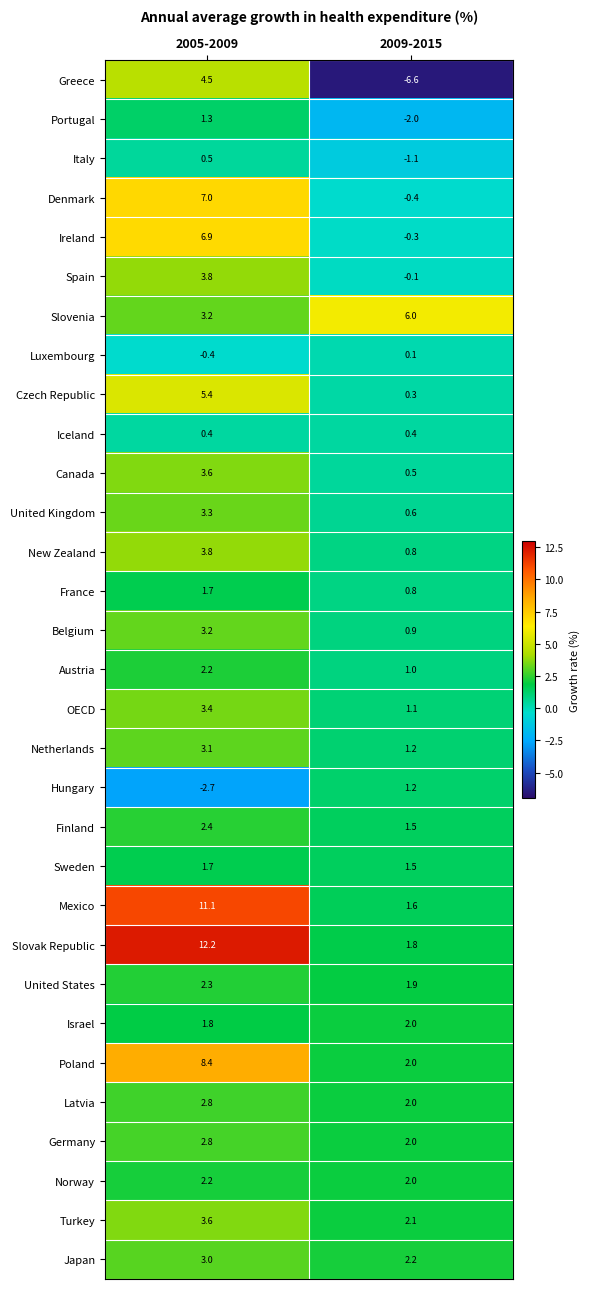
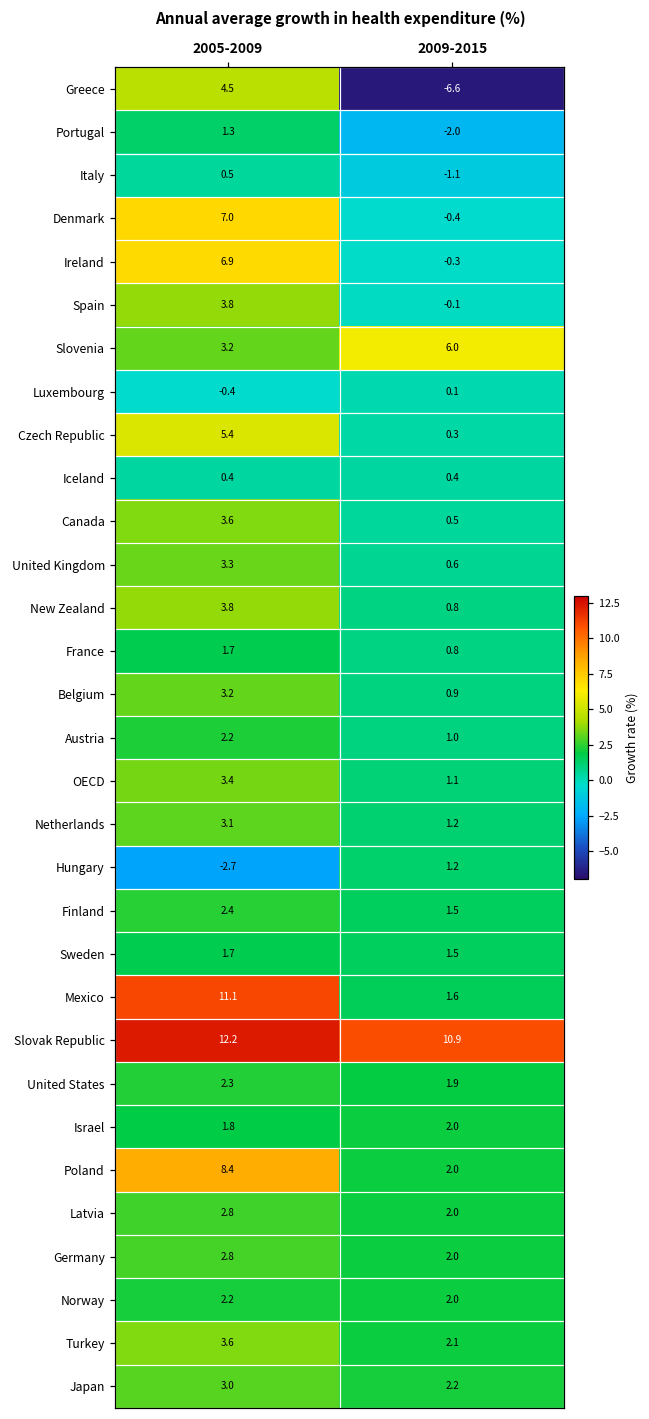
  {
    "Greece": {
      "2005-2009": 4.5,
      "2009-2015": -6.6
    },
    "Portugal": {
      "2005-2009": 1.3,
      "2009-2015": -2.0
    },
    "Italy": {
      "2005-2009": 0.5,
      "2009-2015": -1.1
    },
    "Denmark": {
      "2005-2009": 7.0,
      "2009-2015": -0.4
    },
    "Ireland": {
      "2005-2009": 6.9,
      "2009-2015": -0.3
    },
    "Spain": {
      "2005-2009": 3.8,
      "2009-2015": -0.1
    },
    "Slovenia": {
      "2005-2009": 3.2,
      "2009-2015": 6.0
    },
    "Luxembourg": {
      "2005-2009": -0.4,
      "2009-2015": 0.1
    },
    "Czech Republic": {
      "2005-2009": 5.4,
      "2009-2015": 0.3
    },
    "Iceland": {
      "2005-2009": 0.4,
      "2009-2015": 0.4
    },
    "Canada": {
      "2005-2009": 3.6,
      "2009-2015": 0.5
    },
    "United Kingdom": {
      "2005-2009": 3.3,
      "2009-2015": 0.6
    },
    "New Zealand": {
      "2005-2009": 3.8,
      "2009-2015": 0.8
    },
    "France": {
      "2005-2009": 1.7,
      "2009-2015": 0.8
    },
    "Belgium": {
      "2005-2009": 3.2,
      "2009-2015": 0.9
    },
    "Austria": {
      "2005-2009": 2.2,
      "2009-2015": 1.0
    },
    "OECD": {
      "2005-2009": 3.4,
      "2009-2015": 1.1
    },
    "Netherlands": {
      "2005-2009": 3.1,
      "2009-2015": 1.2
    },
    "Hungary": {
      "2005-2009": -2.7,
      "2009-2015": 1.2
    },
    "Finland": {
      "2005-2009": 2.4,
      "2009-2015": 1.5
    },
    "Sweden": {
      "2005-2009": 1.7,
      "2009-2015": 1.5
    },
    "Mexico": {
      "2005-2009": 11.1,
      "2009-2015": 1.6
    },
    "Slovak Republic": {
      "2005-2009": 12.2,
-     "2009-2015": 1.8
+     "2009-2015": 10.9
    },
    "United States": {
      "2005-2009": 2.3,
      "2009-2015": 1.9
    },
    "Israel": {
      "2005-2009": 1.8,
      "2009-2015": 2.0
    },
    "Poland": {
      "2005-2009": 8.4,
      "2009-2015": 2.0
    },
    "Latvia": {
      "2005-2009": 2.8,
      "2009-2015": 2.0
    },
    "Germany": {
      "2005-2009": 2.8,
      "2009-2015": 2.0
    },
    "Norway": {
      "2005-2009": 2.2,
      "2009-2015": 2.0
    },
    "Turkey": {
      "2005-2009": 3.6,
      "2009-2015": 2.1
    },
    "Japan": {
      "2005-2009": 3.0,
      "2009-2015": 2.2
    }
  }
